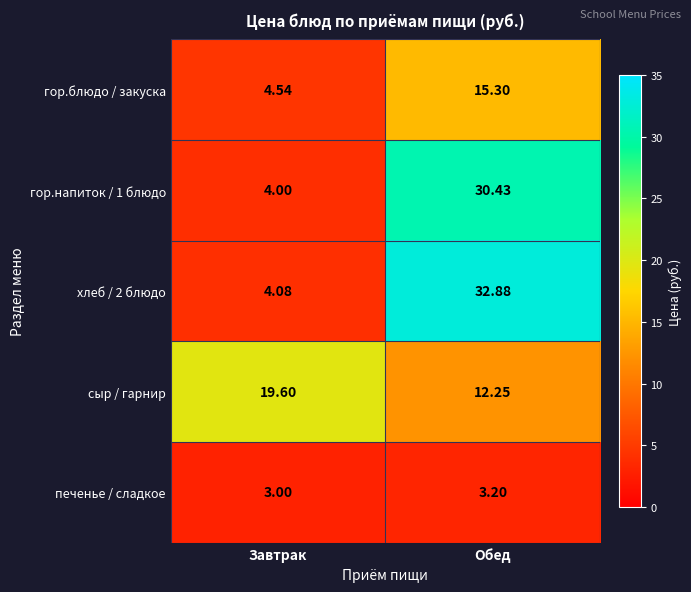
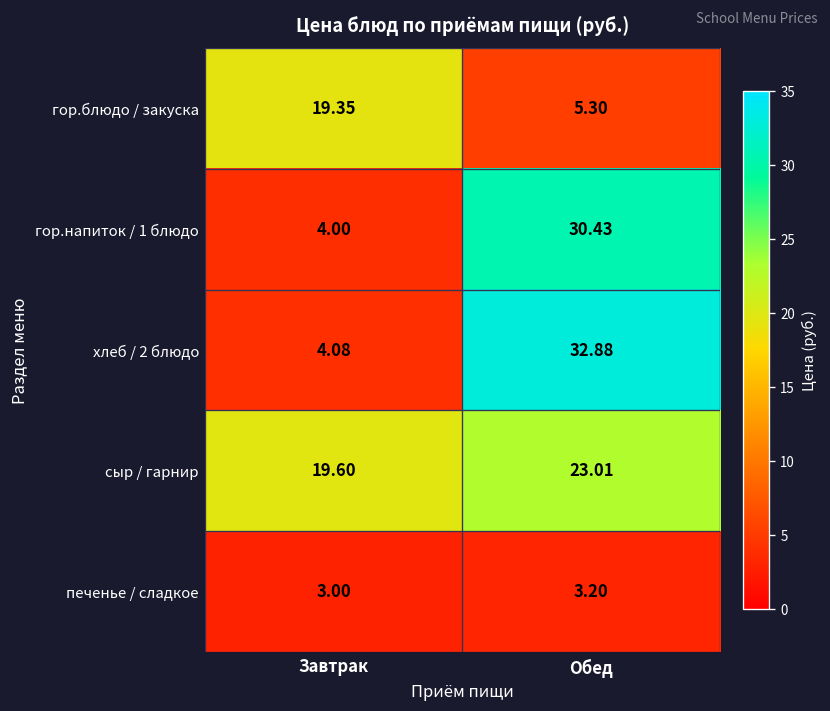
  {
    "гор.блюдо / закуска": {
-     "Завтрак": 4.54,
-     "Обед": 15.30
+     "Завтрак": 19.35,
+     "Обед": 5.30
    },
    "гор.напиток / 1 блюдо": {
      "Завтрак": 4.00,
      "Обед": 30.43
    },
    "хлеб / 2 блюдо": {
      "Завтрак": 4.08,
      "Обед": 32.88
    },
    "сыр / гарнир": {
      "Завтрак": 19.60,
-     "Обед": 12.25
+     "Обед": 23.01
    },
    "печенье / сладкое": {
      "Завтрак": 3.00,
      "Обед": 3.20
    }
  }
